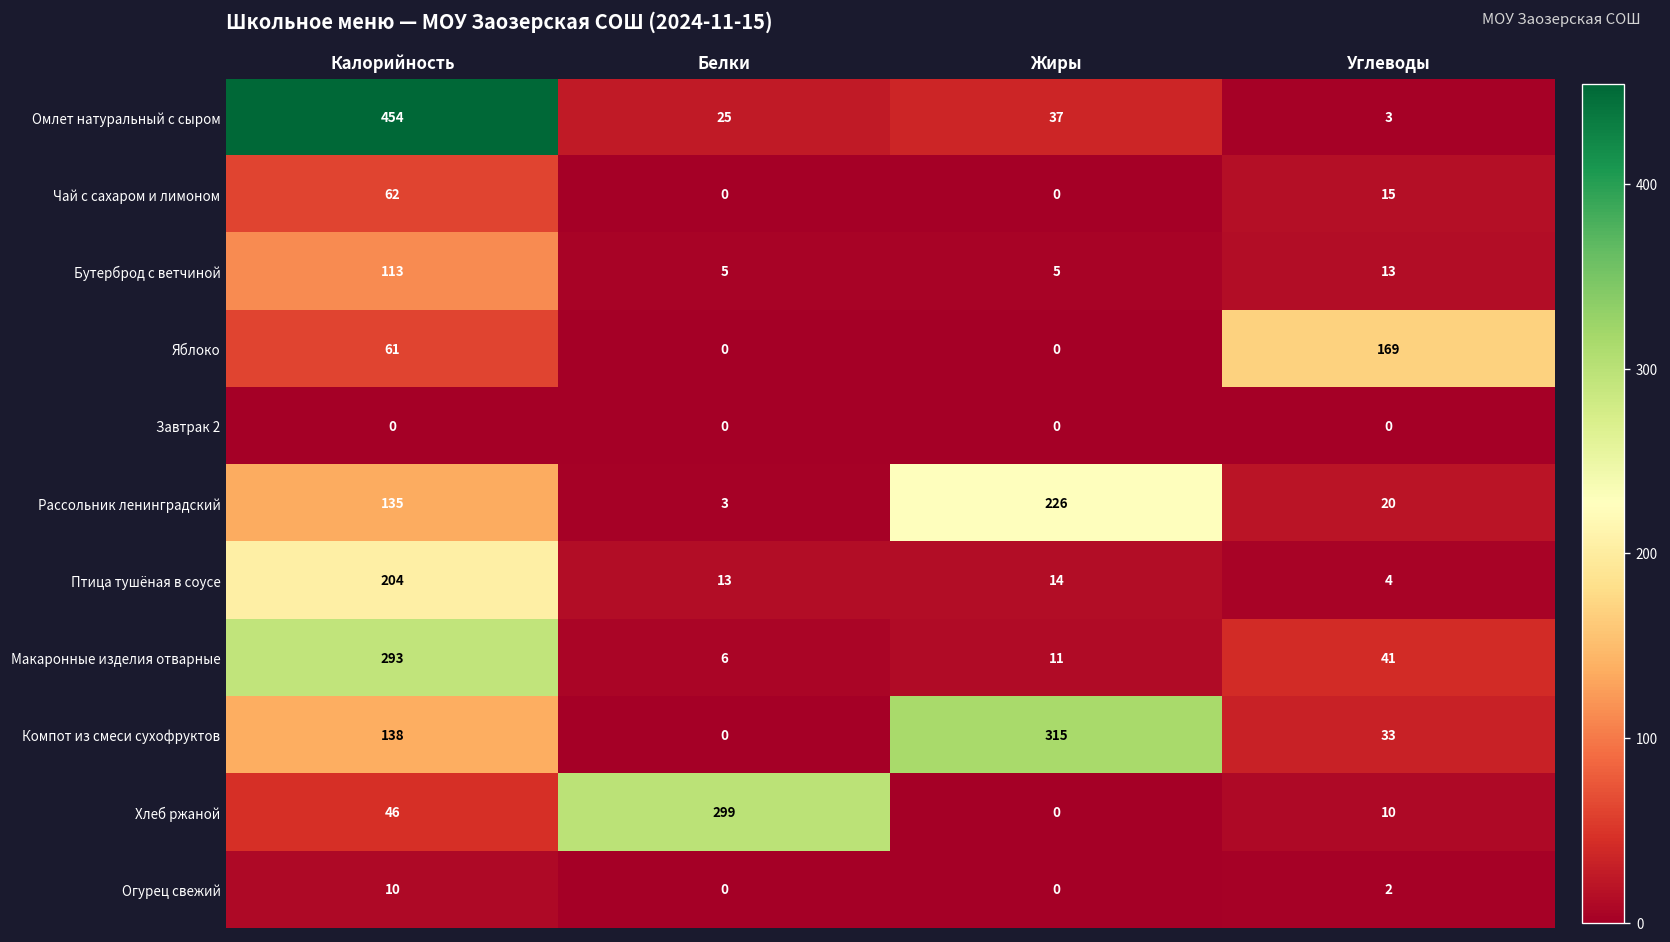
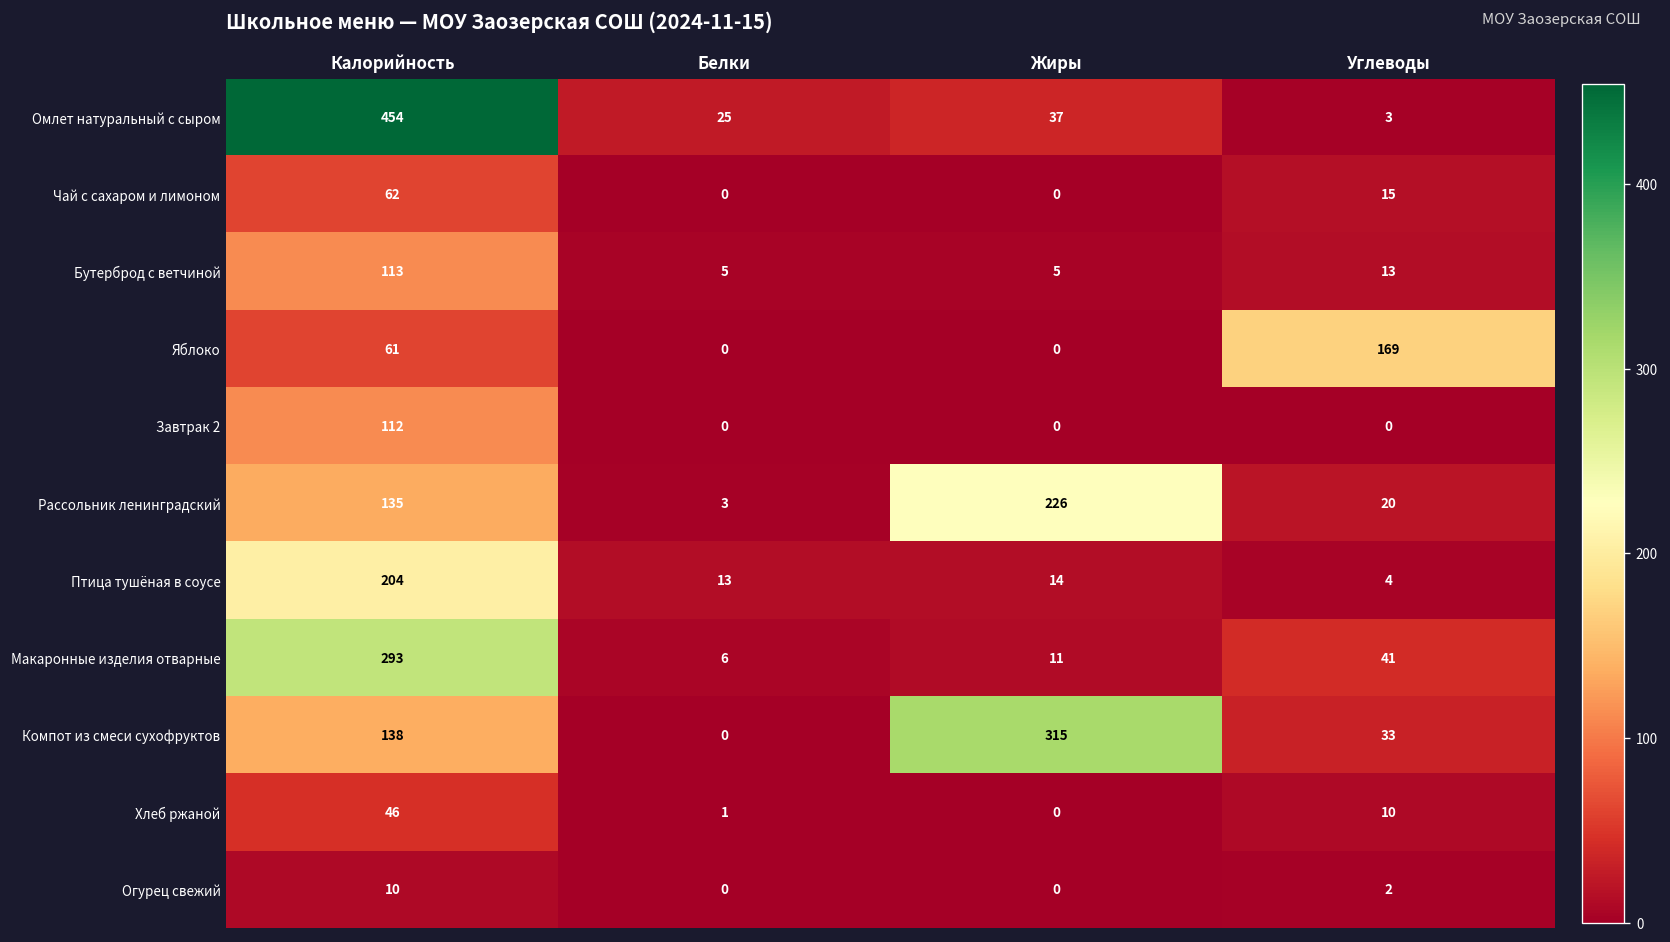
  {
    "Омлет натуральный с сыром": {
      "Калорийность": 454,
      "Белки": 25,
      "Жиры": 37,
      "Углеводы": 3
    },
    "Чай с сахаром и лимоном": {
      "Калорийность": 62,
      "Белки": 0,
      "Жиры": 0,
      "Углеводы": 15
    },
    "Бутерброд с ветчиной": {
      "Калорийность": 113,
      "Белки": 5,
      "Жиры": 5,
      "Углеводы": 13
    },
    "Яблоко": {
      "Калорийность": 61,
      "Белки": 0,
      "Жиры": 0,
      "Углеводы": 169
    },
    "Завтрак 2": {
-     "Калорийность": 0,
+     "Калорийность": 112,
      "Белки": 0,
      "Жиры": 0,
      "Углеводы": 0
    },
    "Рассольник ленинградский": {
      "Калорийность": 135,
      "Белки": 3,
      "Жиры": 226,
      "Углеводы": 20
    },
    "Птица тушёная в соусе": {
      "Калорийность": 204,
      "Белки": 13,
      "Жиры": 14,
      "Углеводы": 4
    },
    "Макаронные изделия отварные": {
      "Калорийность": 293,
      "Белки": 6,
      "Жиры": 11,
      "Углеводы": 41
    },
    "Компот из смеси сухофруктов": {
      "Калорийность": 138,
      "Белки": 0,
      "Жиры": 315,
      "Углеводы": 33
    },
    "Хлеб ржаной": {
      "Калорийность": 46,
-     "Белки": 299,
+     "Белки": 1,
      "Жиры": 0,
      "Углеводы": 10
    },
    "Огурец свежий": {
      "Калорийность": 10,
      "Белки": 0,
      "Жиры": 0,
      "Углеводы": 2
    }
  }
